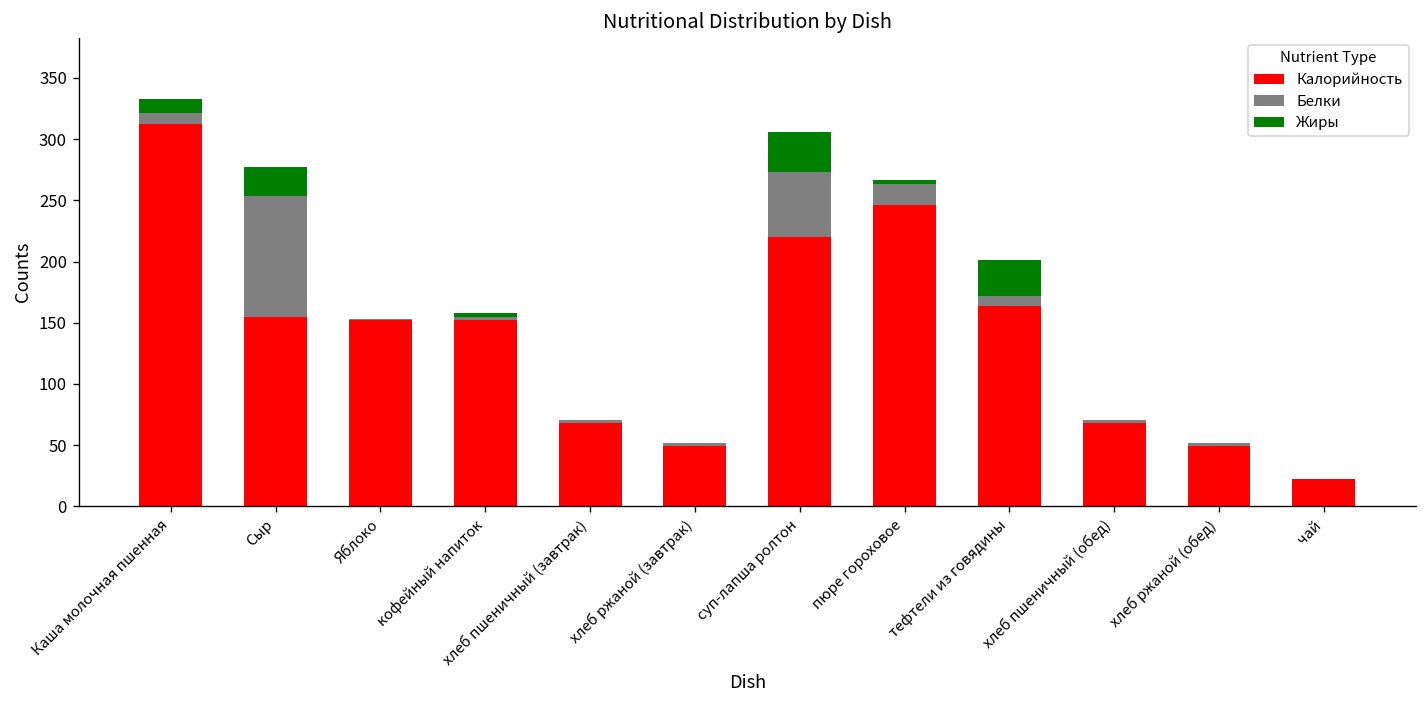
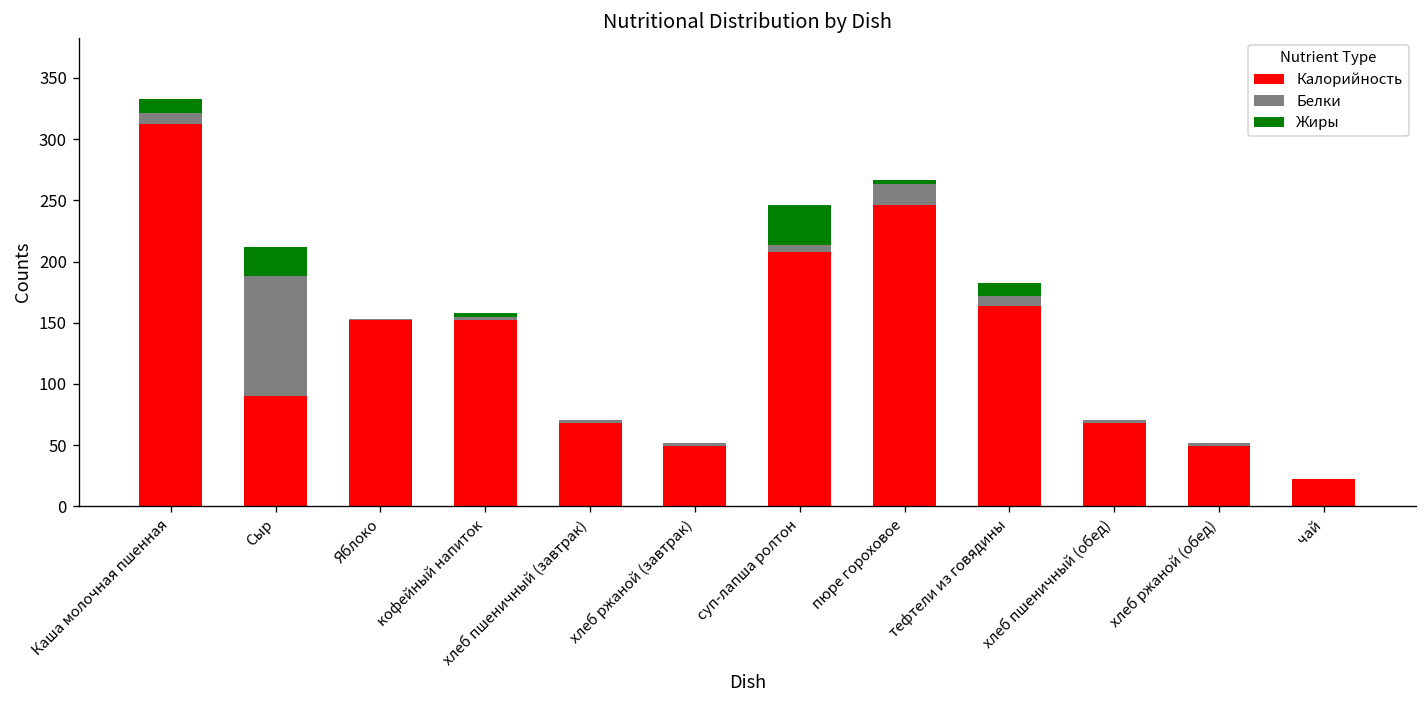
  {
    "Калорийность": {
      "Каша молочная пшенная": 312,
-     "Сыр": 155,
+     "Сыр": 90,
      "Яблоко": 152,
      "кофейный напиток": 152,
      "хлеб пшеничный (завтрак)": 68,
      "хлеб ржаной (завтрак)": 50,
-     "суп-лапша ролтон": 220,
+     "суп-лапша ролтон": 208,
      "пюре гороховое": 246,
      "тефтели из говядины": 164,
      "хлеб пшеничный (обед)": 68,
      "хлеб ржаной (обед)": 50,
      "чай": 22
    },
    "Белки": {
      "Каша молочная пшенная": 9,
      "Сыр": 98,
      "кофейный напиток": 3,
-     "суп-лапша ролтон": 54,
+     "суп-лапша ролтон": 6,
      "пюре гороховое": 17,
      "тефтели из говядины": 8
    },
    "Жиры": {
      "Каша молочная пшенная": 12,
      "Сыр": 24,
      "Яблоко": 0,
      "кофейный напиток": 4,
      "суп-лапша ролтон": 33,
      "пюре гороховое": 4,
-     "тефтели из говядины": 30,
+     "тефтели из говядины": 11,
      "чай": 0
    }
  }
